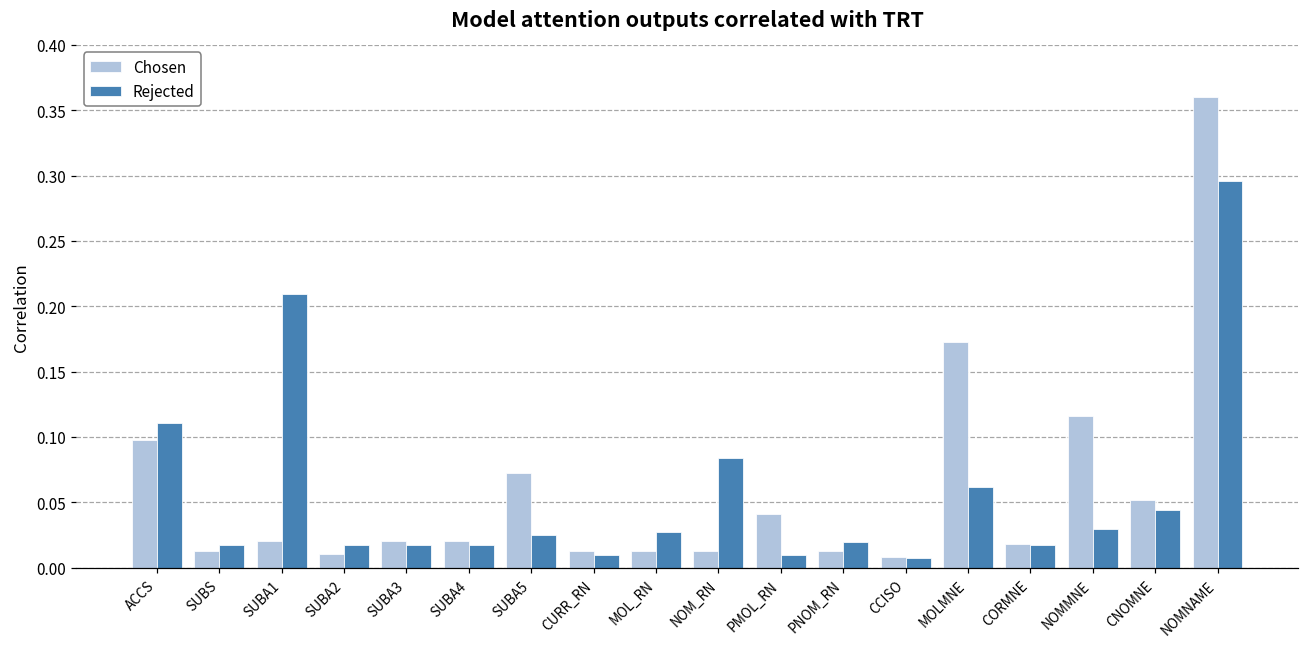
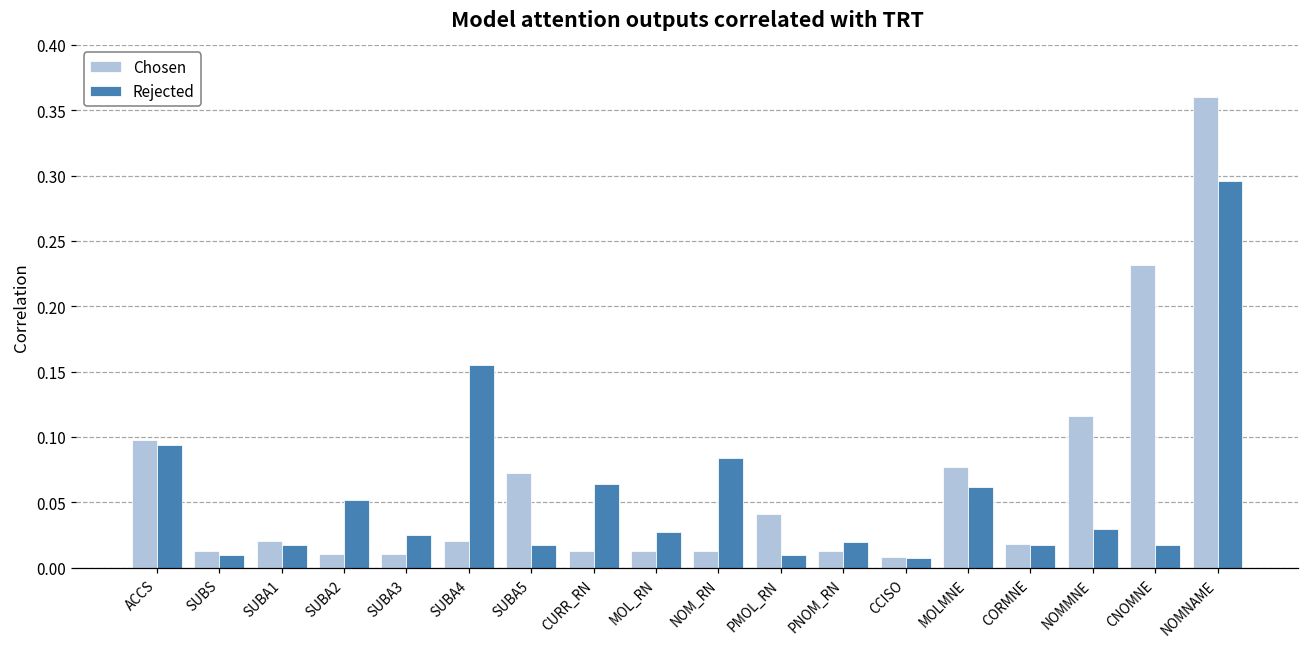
  {
    "Chosen": {
      "ACCS": 0.098,
      "SUBS": 0.013,
      "SUBA1": 0.021,
      "SUBA2": 0.010,
-     "SUBA3": 0.021,
+     "SUBA3": 0.010,
      "SUBA4": 0.021,
      "SUBA5": 0.072,
      "CURR_RN": 0.013,
      "MOL_RN": 0.013,
      "NOM_RN": 0.013,
      "PMOL_RN": 0.041,
      "PNOM_RN": 0.013,
      "CCISO": 0.008,
-     "MOLMNE": 0.172,
+     "MOLMNE": 0.077,
      "CORMNE": 0.018,
      "NOMMNE": 0.116,
-     "CNOMNE": 0.051,
+     "CNOMNE": 0.231,
      "NOMNAME": 0.360
    },
    "Rejected": {
-     "ACCS": 0.111,
-     "SUBS": 0.017,
-     "SUBA1": 0.209,
-     "SUBA2": 0.017,
-     "SUBA3": 0.017,
-     "SUBA4": 0.017,
-     "SUBA5": 0.025,
-     "CURR_RN": 0.010,
+     "ACCS": 0.094,
+     "SUBS": 0.010,
+     "SUBA1": 0.017,
+     "SUBA2": 0.052,
+     "SUBA3": 0.025,
+     "SUBA4": 0.155,
+     "SUBA5": 0.017,
+     "CURR_RN": 0.064,
      "MOL_RN": 0.027,
      "NOM_RN": 0.084,
      "PMOL_RN": 0.010,
      "PNOM_RN": 0.020,
      "CCISO": 0.007,
      "MOLMNE": 0.062,
      "CORMNE": 0.017,
      "NOMMNE": 0.030,
-     "CNOMNE": 0.044,
+     "CNOMNE": 0.017,
      "NOMNAME": 0.296
    }
  }
